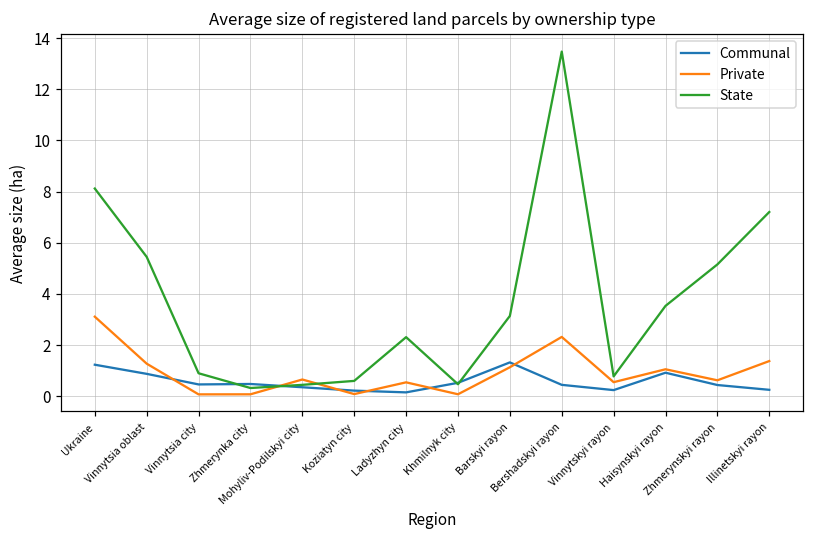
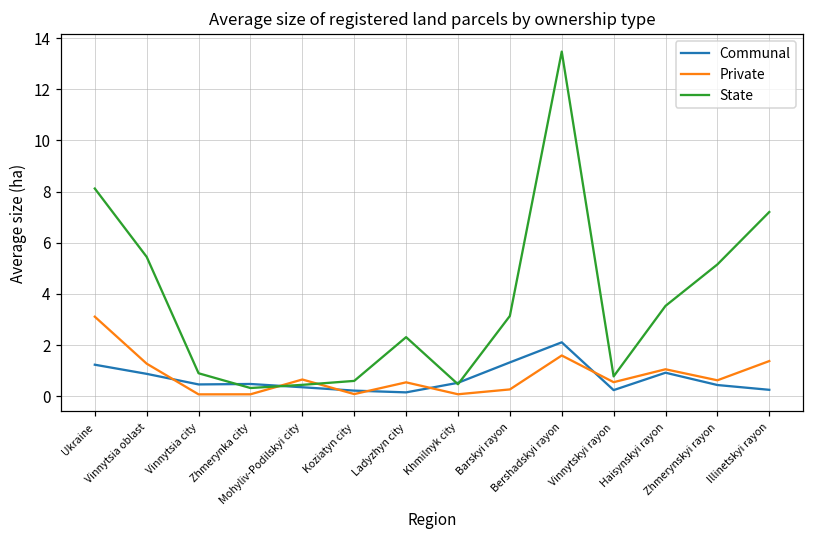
  {
    "Communal": {
      "Ukraine": 1.2,
      "Vinnytsia oblast": 0.9,
      "Vinnytsia city": 0.5,
      "Zhmerynka city": 0.5,
      "Koziatyn city": 0.2,
      "Ladyzhyn city": 0.2,
      "Barskyi rayon": 1.3,
-     "Bershadskyi rayon": 0.4,
+     "Bershadskyi rayon": 2.1,
      "Vinnytskyi rayon": 0.2,
      "Haisynskyi rayon": 0.9,
      "Zhmerynskyi rayon": 0.4,
      "Illinetskyi rayon": 0.3
    },
    "Private": {
      "Ukraine": 3.1,
      "Vinnytsia oblast": 1.3,
      "Vinnytsia city": 0.1,
      "Zhmerynka city": 0.1,
      "Mohyliv-Podilskyi city": 0.7,
      "Koziatyn city": 0.1,
      "Ladyzhyn city": 0.5,
      "Khmilnyk city": 0.1,
-     "Barskyi rayon": 1.1,
-     "Bershadskyi rayon": 2.3,
+     "Barskyi rayon": 0.3,
+     "Bershadskyi rayon": 1.6,
      "Vinnytskyi rayon": 0.5,
      "Haisynskyi rayon": 1.1,
      "Zhmerynskyi rayon": 0.6,
      "Illinetskyi rayon": 1.4
    },
    "State": {
      "Ukraine": 8.1,
      "Vinnytsia oblast": 5.4,
      "Vinnytsia city": 0.9,
      "Zhmerynka city": 0.3,
      "Koziatyn city": 0.6,
      "Ladyzhyn city": 2.3,
      "Barskyi rayon": 3.1,
      "Bershadskyi rayon": 13.5,
      "Vinnytskyi rayon": 0.8,
      "Haisynskyi rayon": 3.5,
      "Zhmerynskyi rayon": 5.2,
      "Illinetskyi rayon": 7.2
    }
  }
